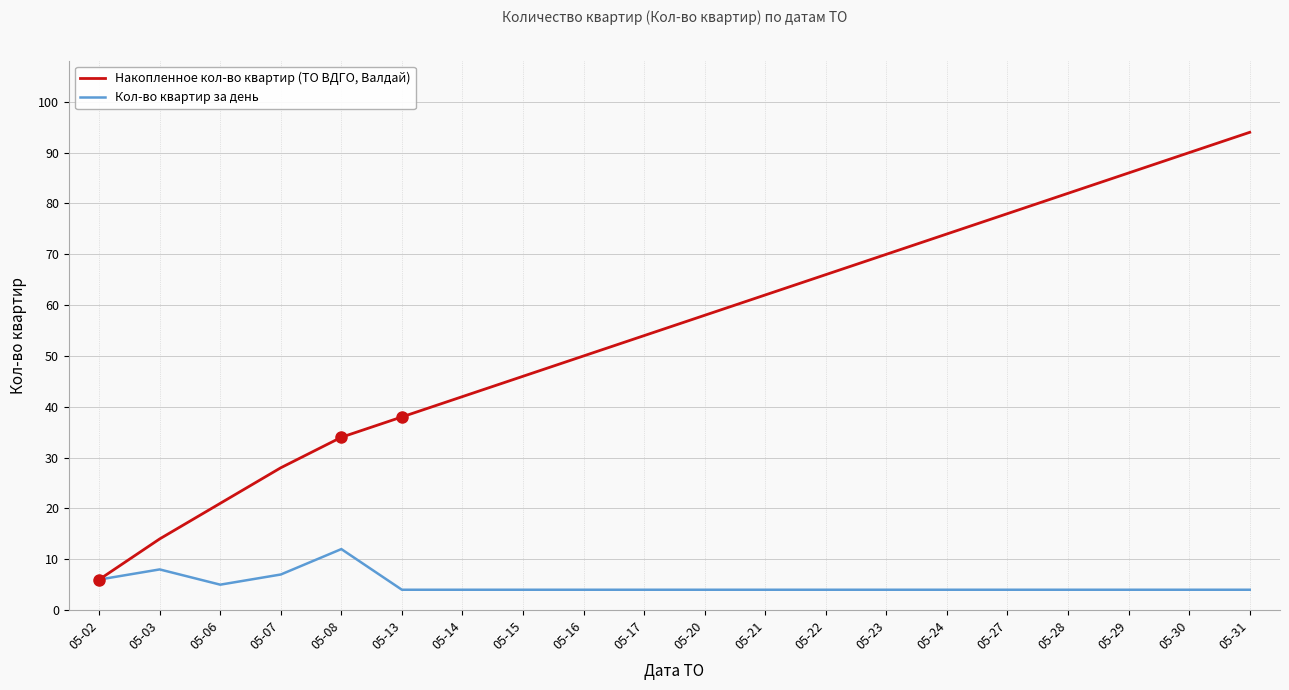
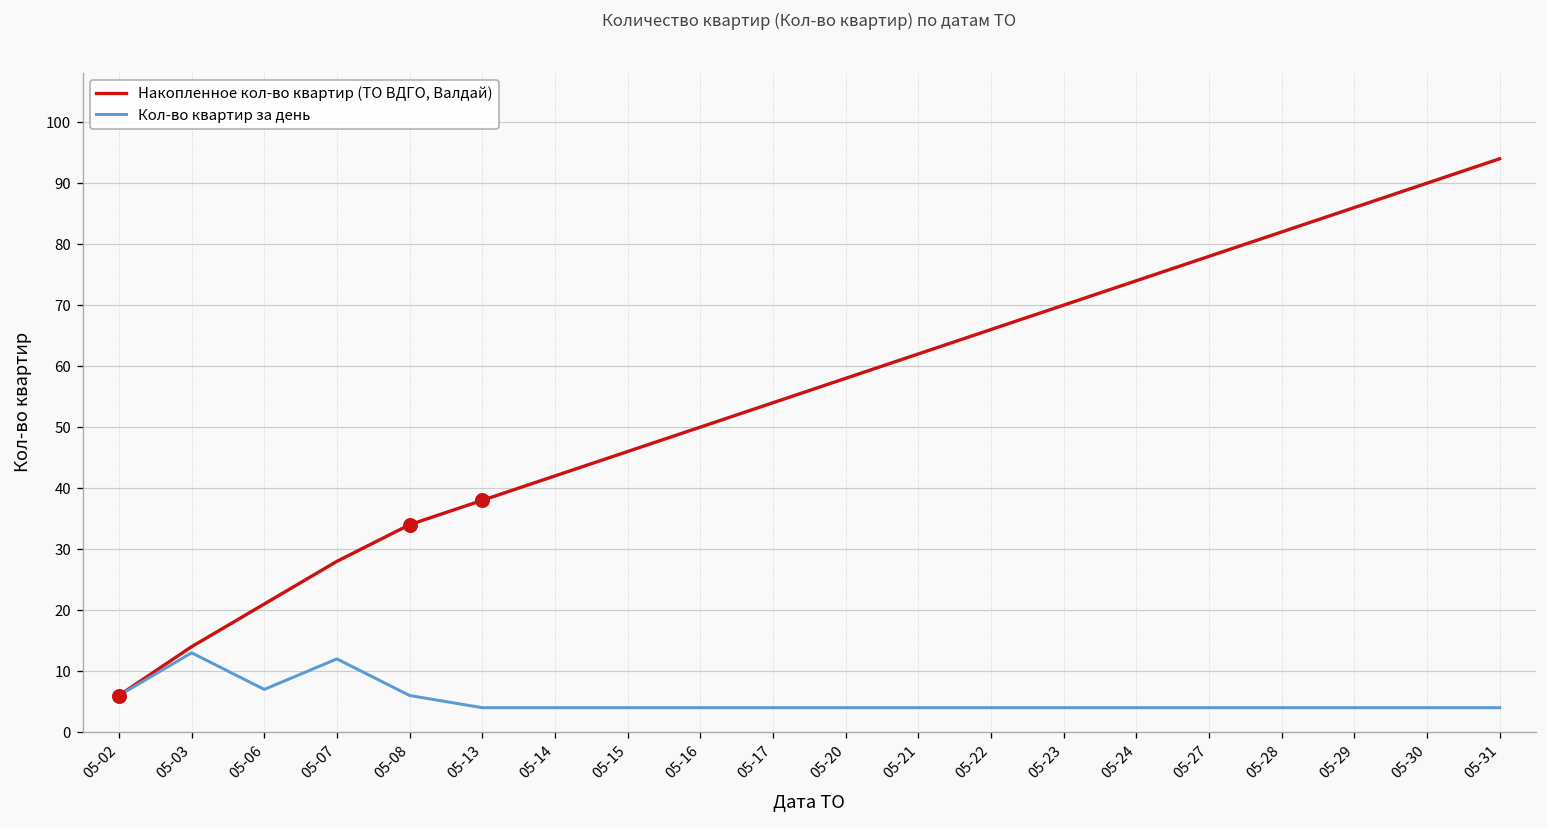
  {
    "Кол-во квартир за день": {
-     "05-03": 8,
-     "05-06": 5,
-     "05-07": 7,
-     "05-08": 12,
+     "05-03": 13,
+     "05-06": 7,
+     "05-07": 12,
+     "05-08": 6,
      "05-13": 4,
      "05-14": 4,
      "05-15": 4,
      "05-16": 4,
      "05-17": 4,
      "05-20": 4,
      "05-21": 4,
      "05-22": 4,
      "05-23": 4,
      "05-24": 4,
      "05-27": 4,
      "05-28": 4,
      "05-29": 4,
      "05-30": 4,
      "05-31": 4
    }
  }
